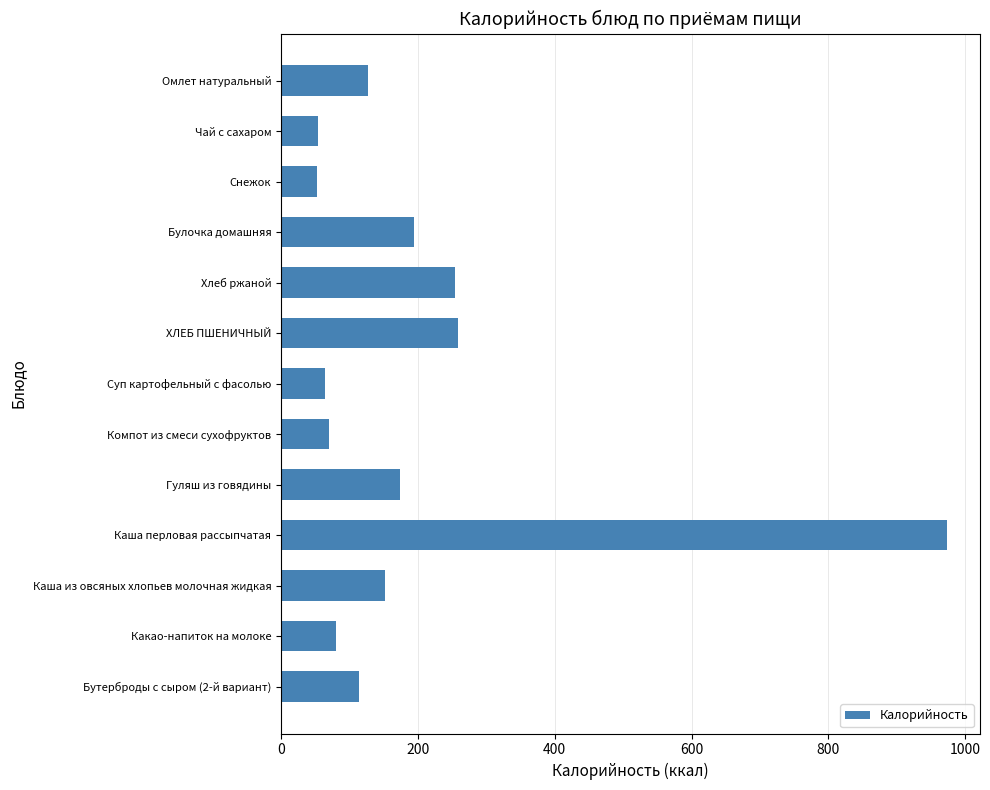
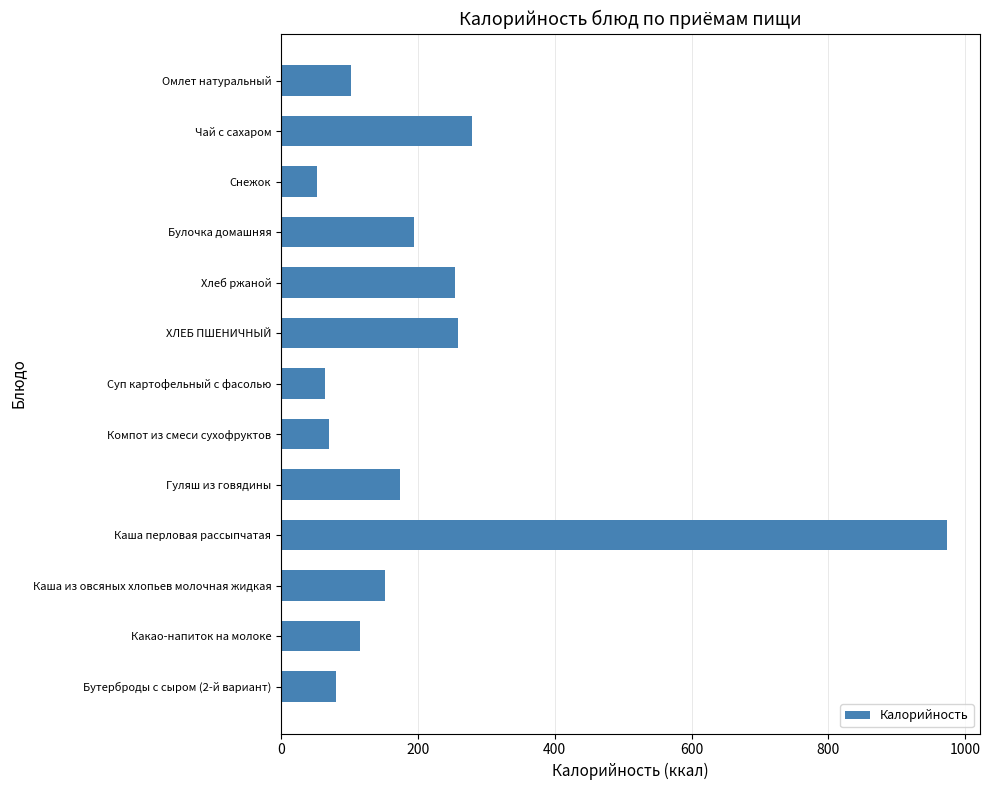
  {
-   "Омлет натуральный": 130,
-   "Чай с сахаром": 50,
+   "Омлет натуральный": 100,
+   "Чай с сахаром": 280,
    "Снежок": 50,
    "Булочка домашняя": 190,
    "Хлеб ржаной": 250,
    "ХЛЕБ ПШЕНИЧНЫЙ": 260,
    "Суп картофельный с фасолью": 60,
    "Компот из смеси сухофруктов": 70,
    "Гуляш из говядины": 170,
    "Каша перловая рассыпчатая": 970,
    "Каша из овсяных хлопьев молочная жидкая": 150,
-   "Какао-напиток на молоке": 80,
-   "Бутерброды с сыром (2-й вариант)": 110
+   "Какао-напиток на молоке": 120,
+   "Бутерброды с сыром (2-й вариант)": 80
  }
